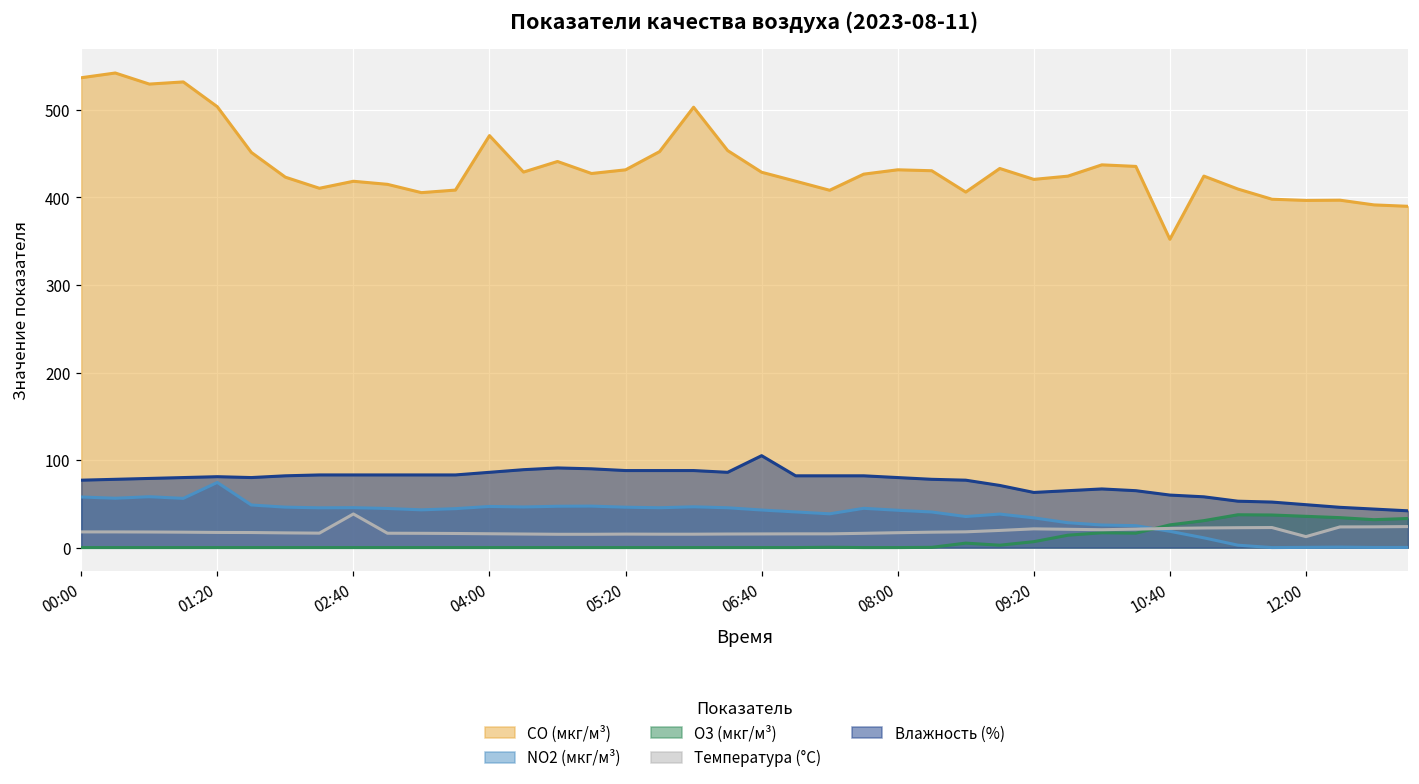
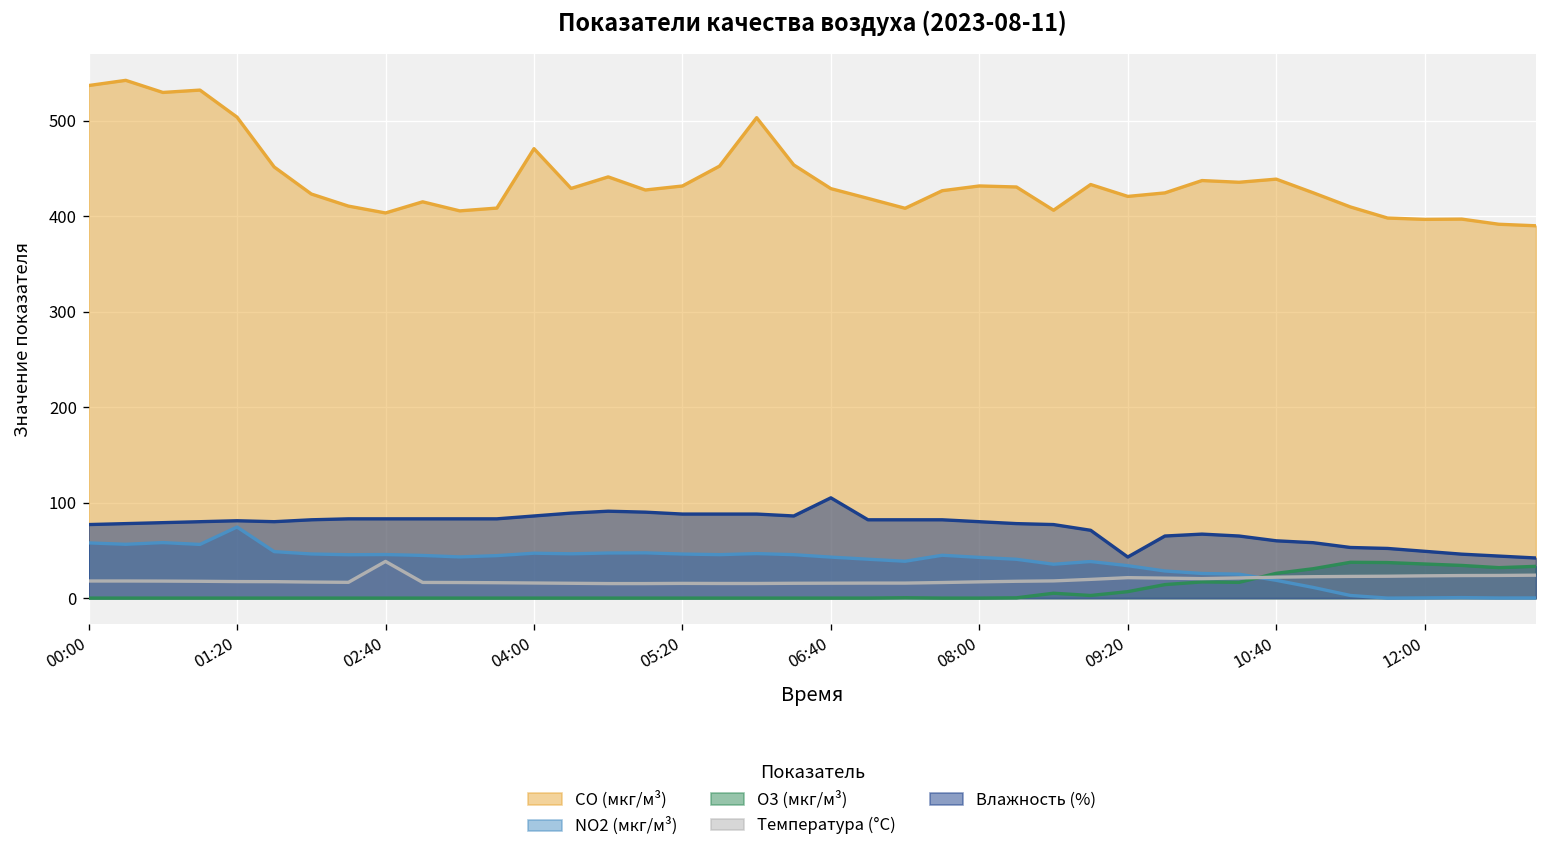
  {
    "CO (мкг/м³)": {
      "00:00": 540,
      "01:20": 500,
-     "02:40": 420,
+     "02:40": 400,
      "04:00": 470,
      "05:20": 430,
      "06:40": 430,
      "08:00": 430,
      "09:20": 420,
-     "10:40": 350,
+     "10:40": 440,
      "12:00": 400
    },
    "NO2 (мкг/м³)": {
      "00:00": 60,
      "01:20": 70,
      "02:40": 50,
      "04:00": 50,
      "05:20": 50,
      "06:40": 40,
      "08:00": 40,
      "09:20": 30,
      "10:40": 20,
      "12:00": 0
    },
    "O3 (мкг/м³)": {
      "00:00": 0,
      "01:20": 0,
      "02:40": 0,
      "04:00": 0,
      "05:20": 0,
      "06:40": 0,
      "08:00": 0,
      "09:20": 10,
      "10:40": 30,
      "12:00": 40
    },
    "Температура (°C)": {
      "00:00": 20,
      "01:20": 20,
      "02:40": 40,
      "04:00": 20,
      "05:20": 20,
      "06:40": 20,
      "08:00": 20,
      "09:20": 20,
      "10:40": 20,
-     "12:00": 10
+     "12:00": 20
    },
    "Влажность (%)": {
      "00:00": 80,
      "01:20": 80,
      "02:40": 80,
      "04:00": 90,
      "05:20": 90,
      "06:40": 110,
      "08:00": 80,
-     "09:20": 60,
+     "09:20": 40,
      "10:40": 60,
      "12:00": 50
    }
  }
